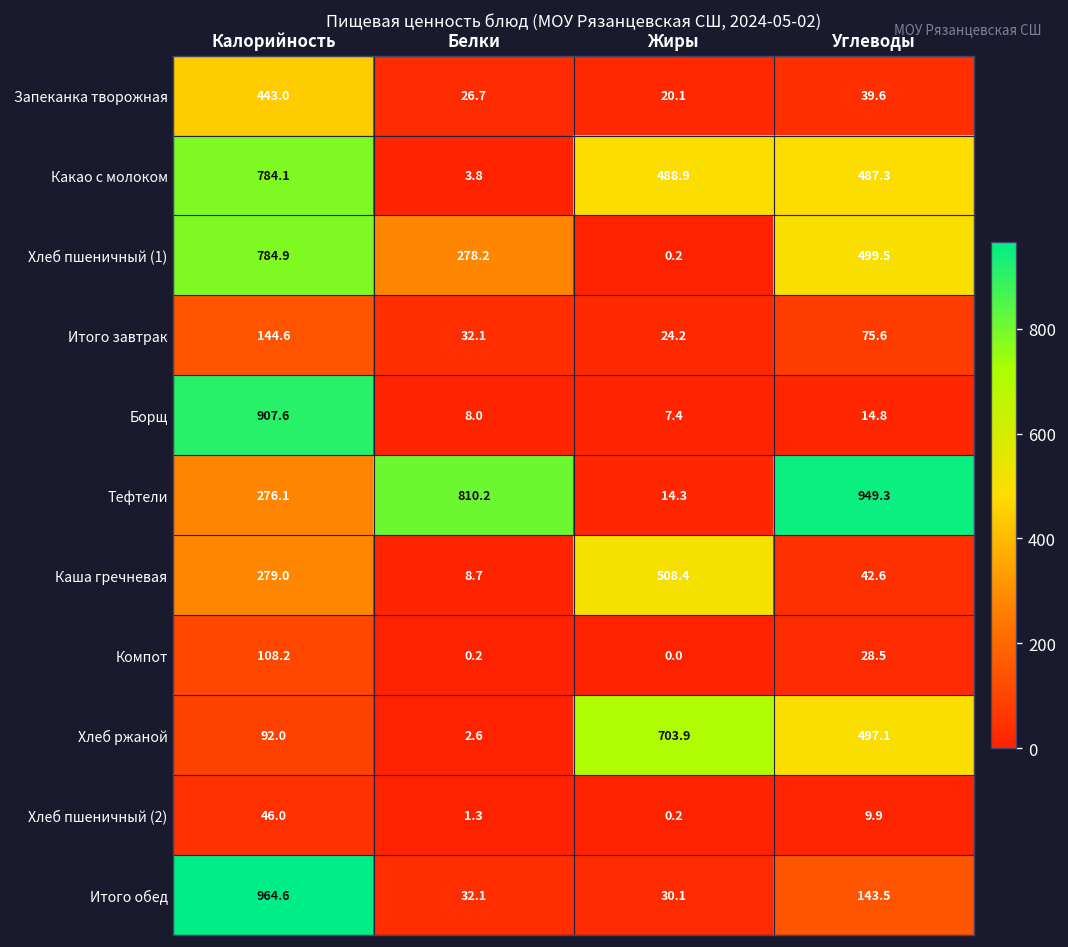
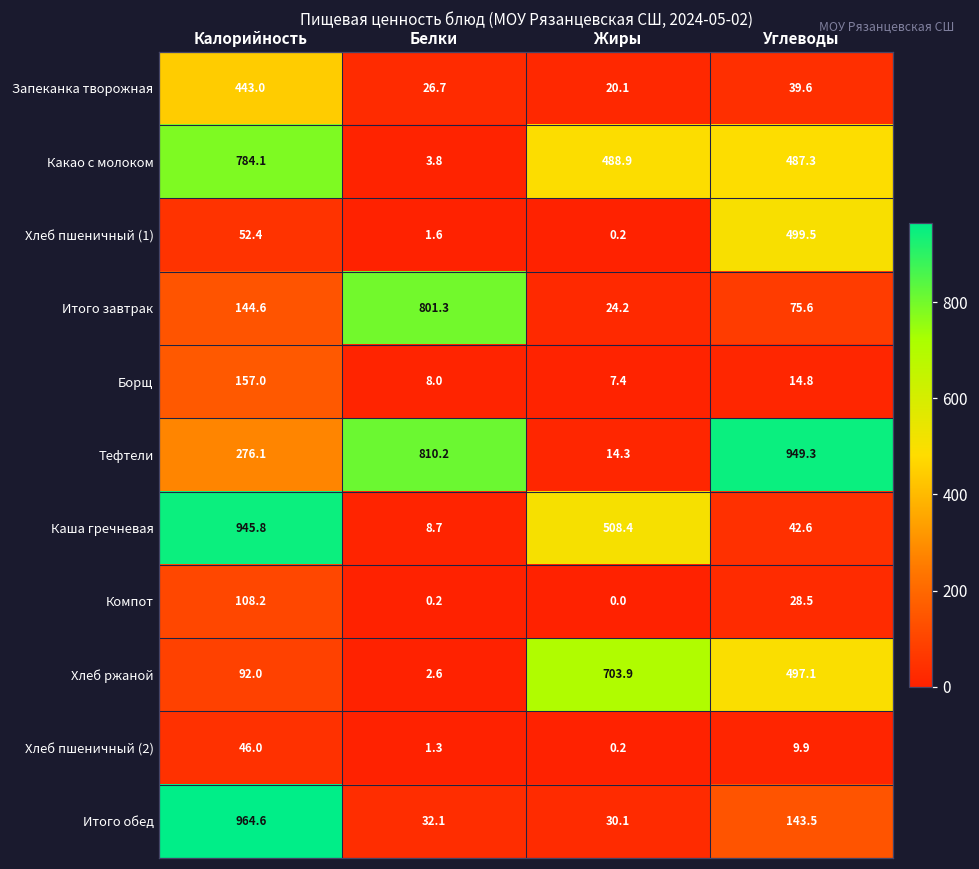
  {
    "Запеканка творожная": {
      "Калорийность": 443.0,
      "Белки": 26.7,
      "Жиры": 20.1,
      "Углеводы": 39.6
    },
    "Какао с молоком": {
      "Калорийность": 784.1,
      "Белки": 3.8,
      "Жиры": 488.9,
      "Углеводы": 487.3
    },
    "Хлеб пшеничный (1)": {
-     "Калорийность": 784.9,
-     "Белки": 278.2,
+     "Калорийность": 52.4,
+     "Белки": 1.6,
      "Жиры": 0.2,
      "Углеводы": 499.5
    },
    "Итого завтрак": {
      "Калорийность": 144.6,
-     "Белки": 32.1,
+     "Белки": 801.3,
      "Жиры": 24.2,
      "Углеводы": 75.6
    },
    "Борщ": {
-     "Калорийность": 907.6,
+     "Калорийность": 157.0,
      "Белки": 8.0,
      "Жиры": 7.4,
      "Углеводы": 14.8
    },
    "Тефтели": {
      "Калорийность": 276.1,
      "Белки": 810.2,
      "Жиры": 14.3,
      "Углеводы": 949.3
    },
    "Каша гречневая": {
-     "Калорийность": 279.0,
+     "Калорийность": 945.8,
      "Белки": 8.7,
      "Жиры": 508.4,
      "Углеводы": 42.6
    },
    "Компот": {
      "Калорийность": 108.2,
      "Белки": 0.2,
      "Жиры": 0.0,
      "Углеводы": 28.5
    },
    "Хлеб ржаной": {
      "Калорийность": 92.0,
      "Белки": 2.6,
      "Жиры": 703.9,
      "Углеводы": 497.1
    },
    "Хлеб пшеничный (2)": {
      "Калорийность": 46.0,
      "Белки": 1.3,
      "Жиры": 0.2,
      "Углеводы": 9.9
    },
    "Итого обед": {
      "Калорийность": 964.6,
      "Белки": 32.1,
      "Жиры": 30.1,
      "Углеводы": 143.5
    }
  }
